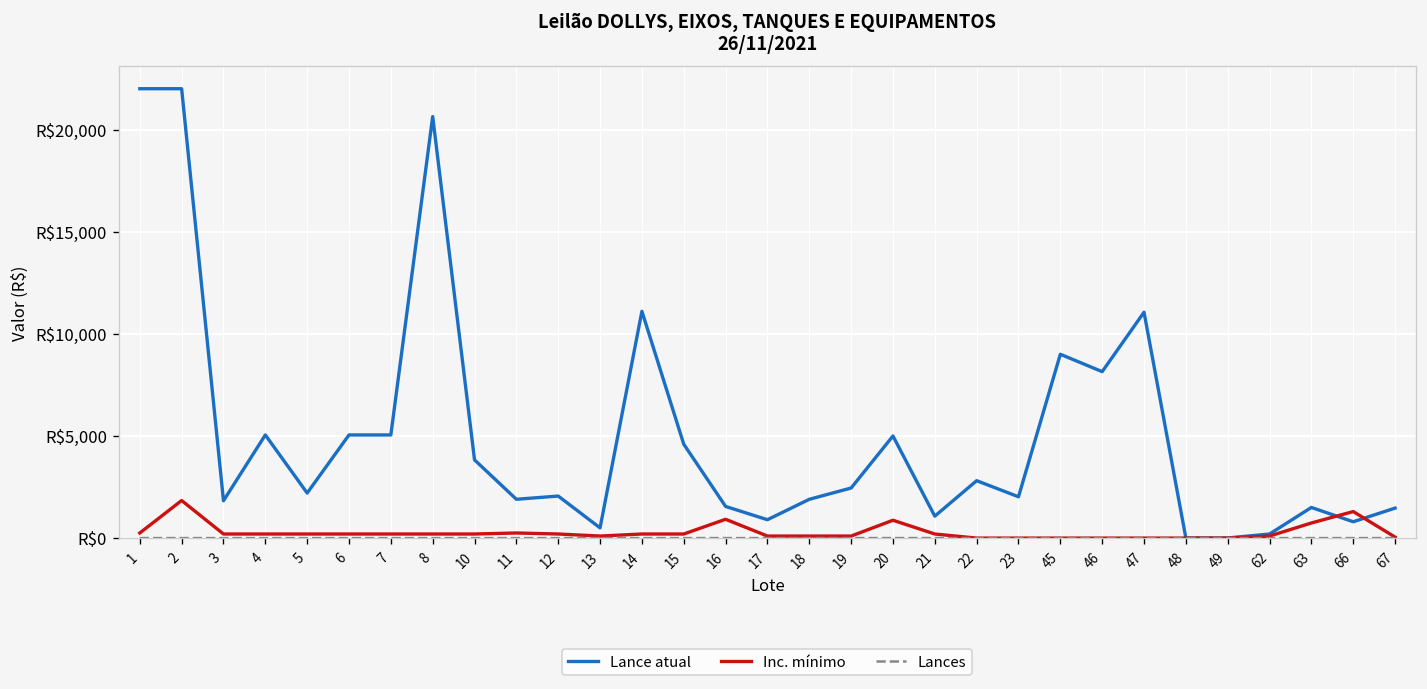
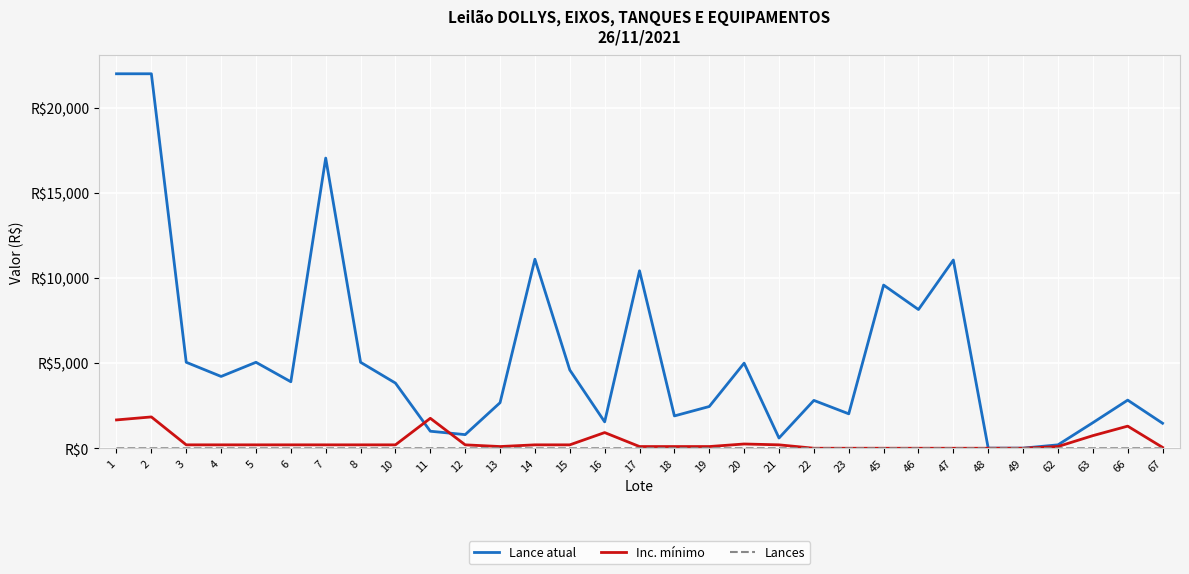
  {
    "Lance atual": {
      "1": "R$22,000",
      "2": "R$22,000",
-     "3": "R$1,800",
-     "4": "R$5,100",
-     "5": "R$2,200",
-     "6": "R$5,100",
-     "7": "R$5,100",
-     "8": "R$20,600",
+     "3": "R$5,100",
+     "4": "R$4,200",
+     "5": "R$5,100",
+     "6": "R$3,900",
+     "7": "R$17,000",
+     "8": "R$5,100",
      "10": "R$3,800",
-     "11": "R$1,900",
-     "12": "R$2,100",
-     "13": "R$500",
+     "11": "R$1,000",
+     "12": "R$800",
+     "13": "R$2,700",
      "14": "R$11,100",
      "15": "R$4,600",
      "16": "R$1,600",
-     "17": "R$900",
+     "17": "R$10,400",
      "18": "R$1,900",
      "19": "R$2,500",
      "20": "R$5,000",
-     "21": "R$1,100",
+     "21": "R$600",
      "22": "R$2,800",
      "23": "R$2,000",
-     "45": "R$9,000",
+     "45": "R$9,600",
      "46": "R$8,100",
      "47": "R$11,100",
      "63": "R$1,500",
-     "66": "R$800",
+     "66": "R$2,800",
      "67": "R$1,500"
    },
    "Inc. mínimo": {
-     "1": "R$300",
+     "1": "R$1,700",
      "2": "R$1,800",
      "3": "R$200",
      "4": "R$200",
      "5": "R$200",
      "6": "R$200",
      "7": "R$200",
      "8": "R$200",
      "10": "R$200",
-     "11": "R$300",
+     "11": "R$1,800",
      "12": "R$200",
      "14": "R$200",
      "15": "R$200",
      "16": "R$900",
-     "20": "R$900",
+     "20": "R$300",
      "21": "R$200",
      "63": "R$700",
      "66": "R$1,300"
    },
    "Lances": {
      "1": "R$0",
      "2": "R$0",
      "3": "R$0",
      "4": "R$0",
      "5": "R$0",
      "6": "R$0",
      "7": "R$0",
      "8": "R$0",
      "10": "R$0",
      "11": "R$0",
      "12": "R$0",
      "14": "R$0",
      "15": "R$0",
      "16": "R$0",
      "20": "R$0",
      "21": "R$0",
      "63": "R$0",
      "66": "R$0"
    }
  }
